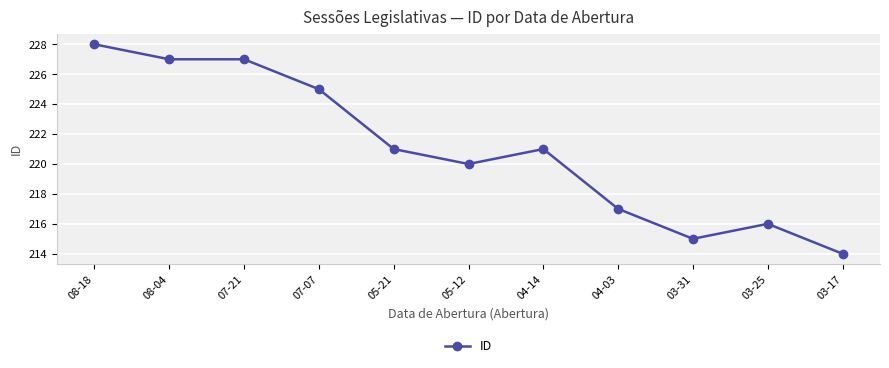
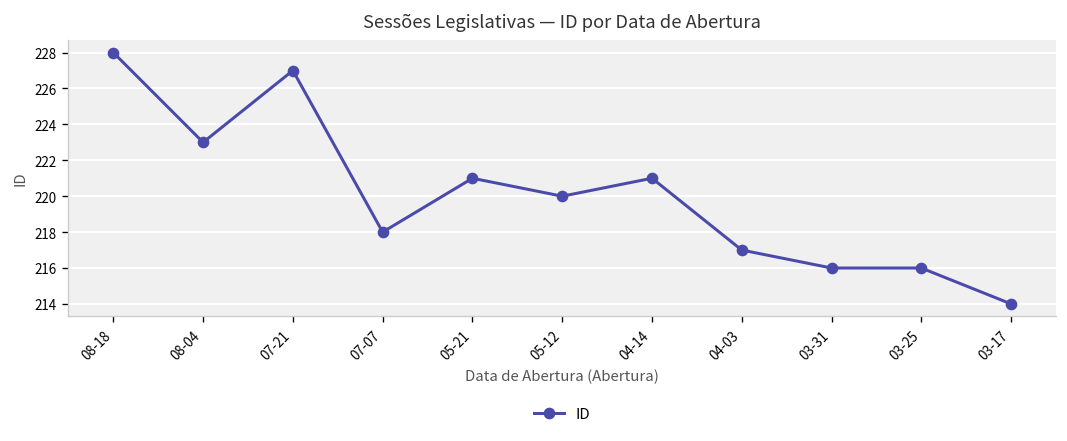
  {
    "08-18": 228,
-   "08-04": 227,
+   "08-04": 223,
    "07-21": 227,
-   "07-07": 225,
+   "07-07": 218,
    "05-21": 221,
    "05-12": 220,
    "04-14": 221,
    "04-03": 217,
-   "03-31": 215,
+   "03-31": 216,
    "03-25": 216,
    "03-17": 214
  }
